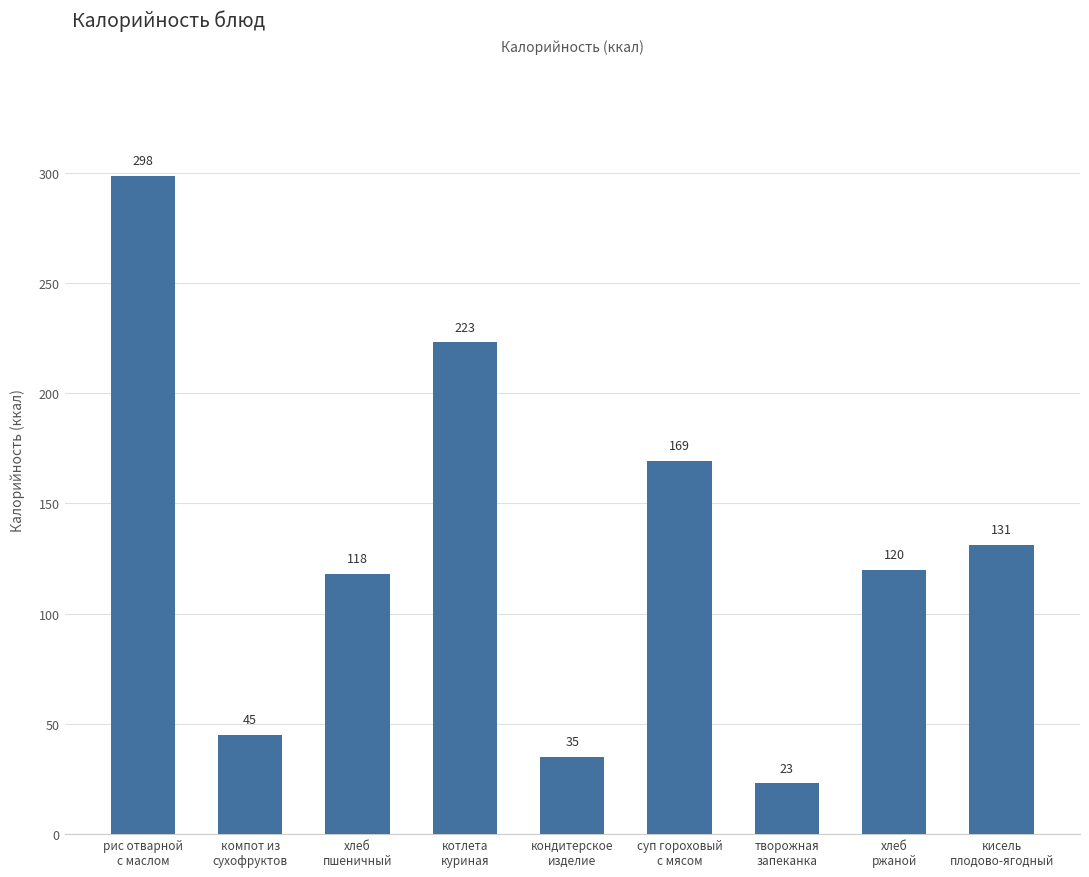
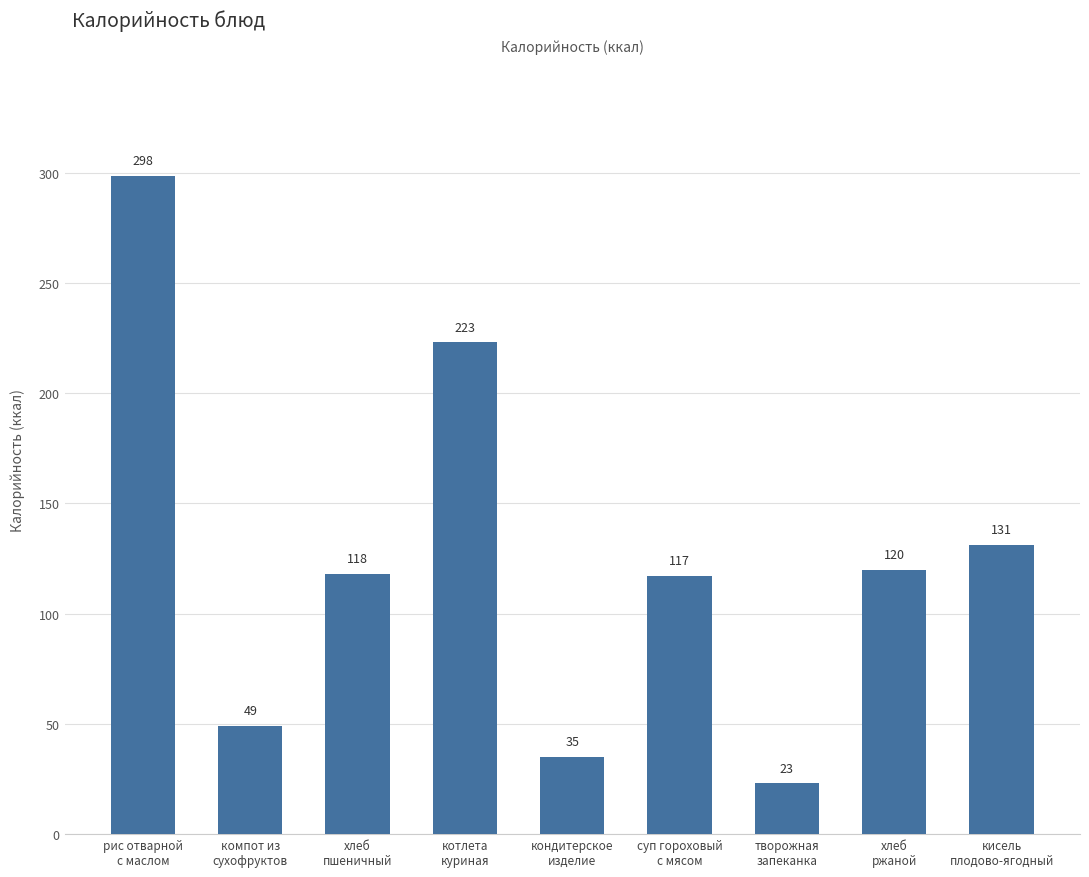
  {
    "рис отварной с маслом": 298,
-   "компот из сухофруктов": 45,
+   "компот из сухофруктов": 49,
    "хлеб пшеничный": 118,
    "котлета куриная": 223,
    "кондитерское изделие": 35,
-   "суп гороховый с мясом": 169,
+   "суп гороховый с мясом": 117,
    "творожная запеканка": 23,
    "хлеб ржаной": 120,
    "кисель плодово-ягодный": 131
  }
